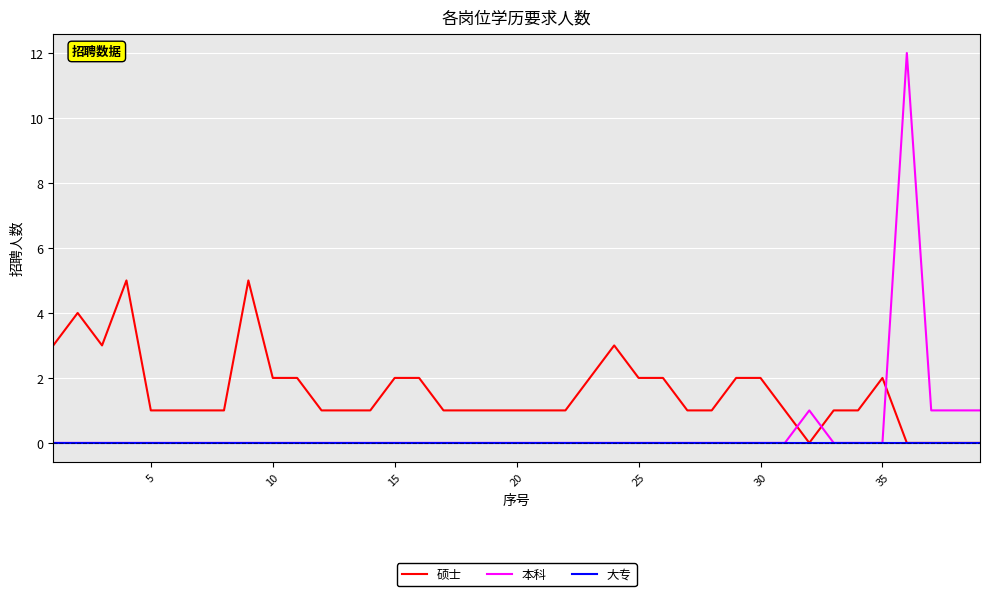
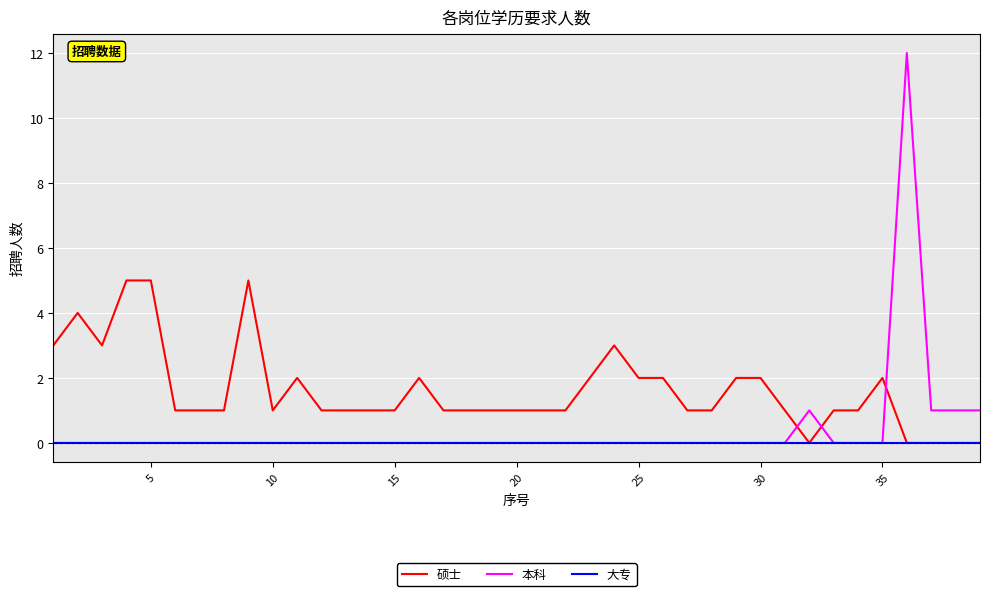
  {
    "硕士": {
-     "5": 1,
-     "10": 2,
-     "15": 2,
+     "5": 5,
+     "10": 1,
+     "15": 1,
      "20": 1,
      "25": 2,
      "30": 2,
      "35": 2
    }
  }
